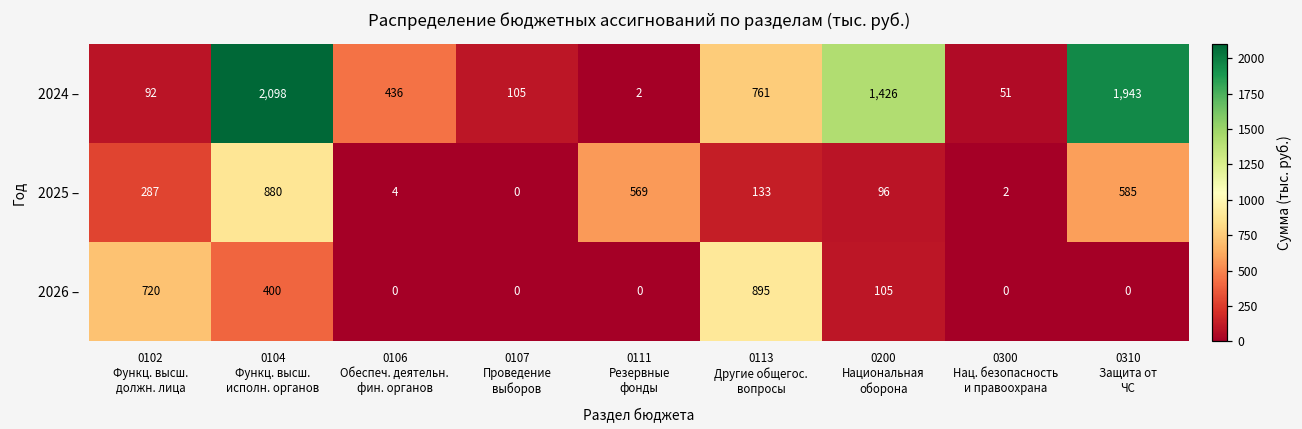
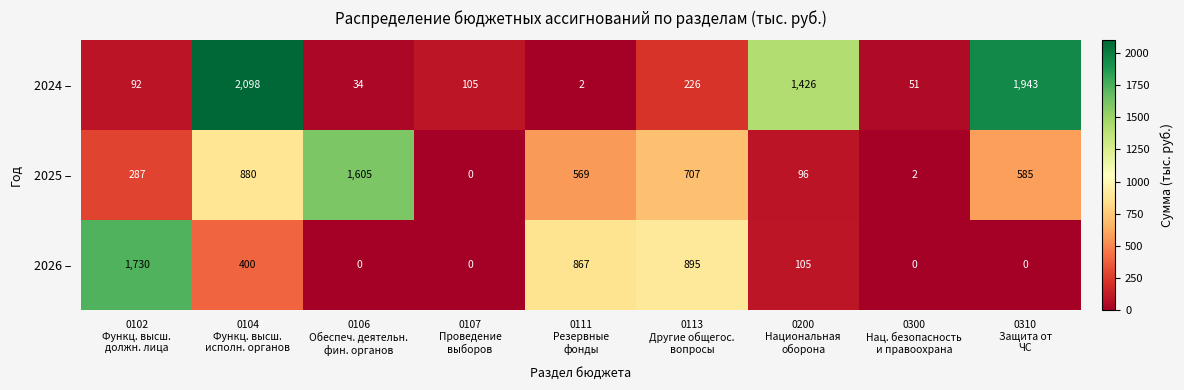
  {
    "2024 –": {
      "0102 Функц. высш. должн. лица": "92",
      "0104 Функц. высш. исполн. органов": "2,098",
-     "0106 Обеспеч. деятельн. фин. органов": "436",
+     "0106 Обеспеч. деятельн. фин. органов": "34",
      "0107 Проведение выборов": "105",
      "0111 Резервные фонды": "2",
-     "0113 Другие общегос. вопросы": "761",
+     "0113 Другие общегос. вопросы": "226",
      "0200 Национальная оборона": "1,426",
      "0300 Нац. безопасность и правоохрана": "51",
      "0310 Защита от ЧС": "1,943"
    },
    "2025 –": {
      "0102 Функц. высш. должн. лица": "287",
      "0104 Функц. высш. исполн. органов": "880",
-     "0106 Обеспеч. деятельн. фин. органов": "4",
+     "0106 Обеспеч. деятельн. фин. органов": "1,605",
      "0107 Проведение выборов": "0",
      "0111 Резервные фонды": "569",
-     "0113 Другие общегос. вопросы": "133",
+     "0113 Другие общегос. вопросы": "707",
      "0200 Национальная оборона": "96",
      "0300 Нац. безопасность и правоохрана": "2",
      "0310 Защита от ЧС": "585"
    },
    "2026 –": {
-     "0102 Функц. высш. должн. лица": "720",
+     "0102 Функц. высш. должн. лица": "1,730",
      "0104 Функц. высш. исполн. органов": "400",
      "0106 Обеспеч. деятельн. фин. органов": "0",
      "0107 Проведение выборов": "0",
-     "0111 Резервные фонды": "0",
+     "0111 Резервные фонды": "867",
      "0113 Другие общегос. вопросы": "895",
      "0200 Национальная оборона": "105",
      "0300 Нац. безопасность и правоохрана": "0",
      "0310 Защита от ЧС": "0"
    }
  }
